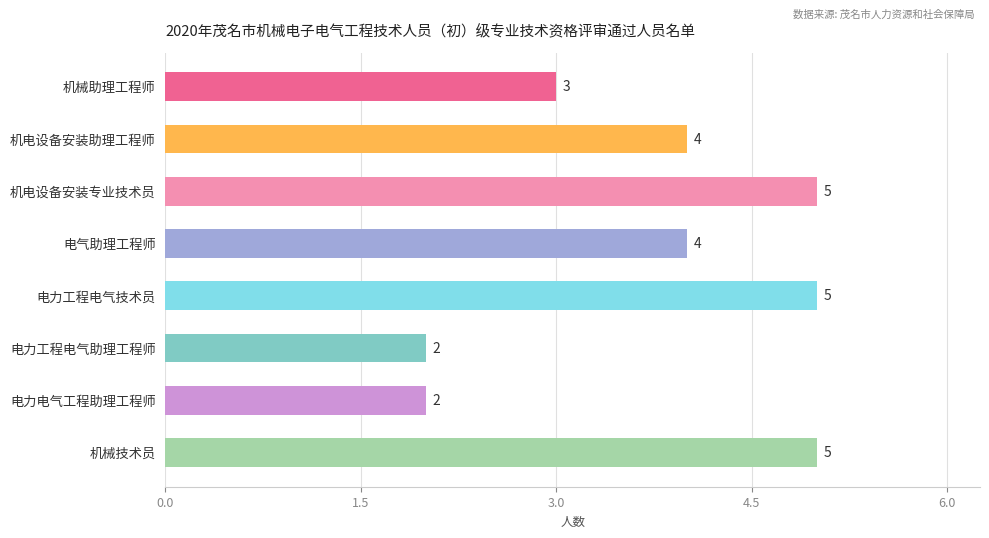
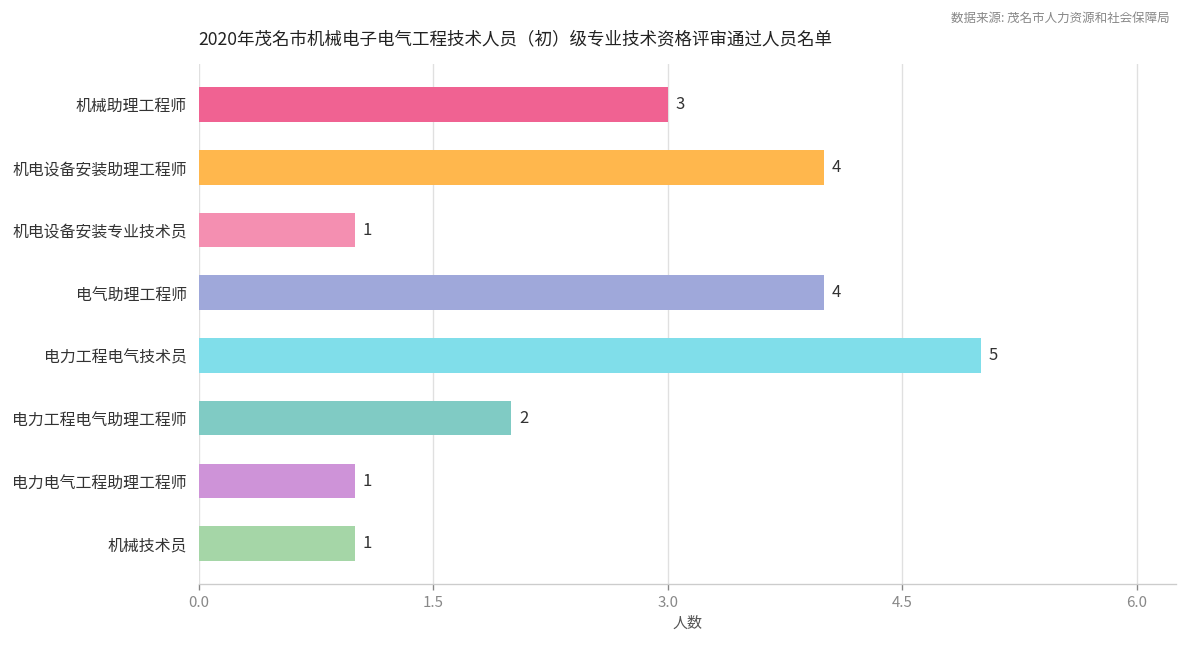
  {
    "机械助理工程师": 3,
    "机电设备安装助理工程师": 4,
-   "机电设备安装专业技术员": 5,
+   "机电设备安装专业技术员": 1,
    "电气助理工程师": 4,
    "电力工程电气技术员": 5,
    "电力工程电气助理工程师": 2,
-   "电力电气工程助理工程师": 2,
-   "机械技术员": 5
+   "电力电气工程助理工程师": 1,
+   "机械技术员": 1
  }
